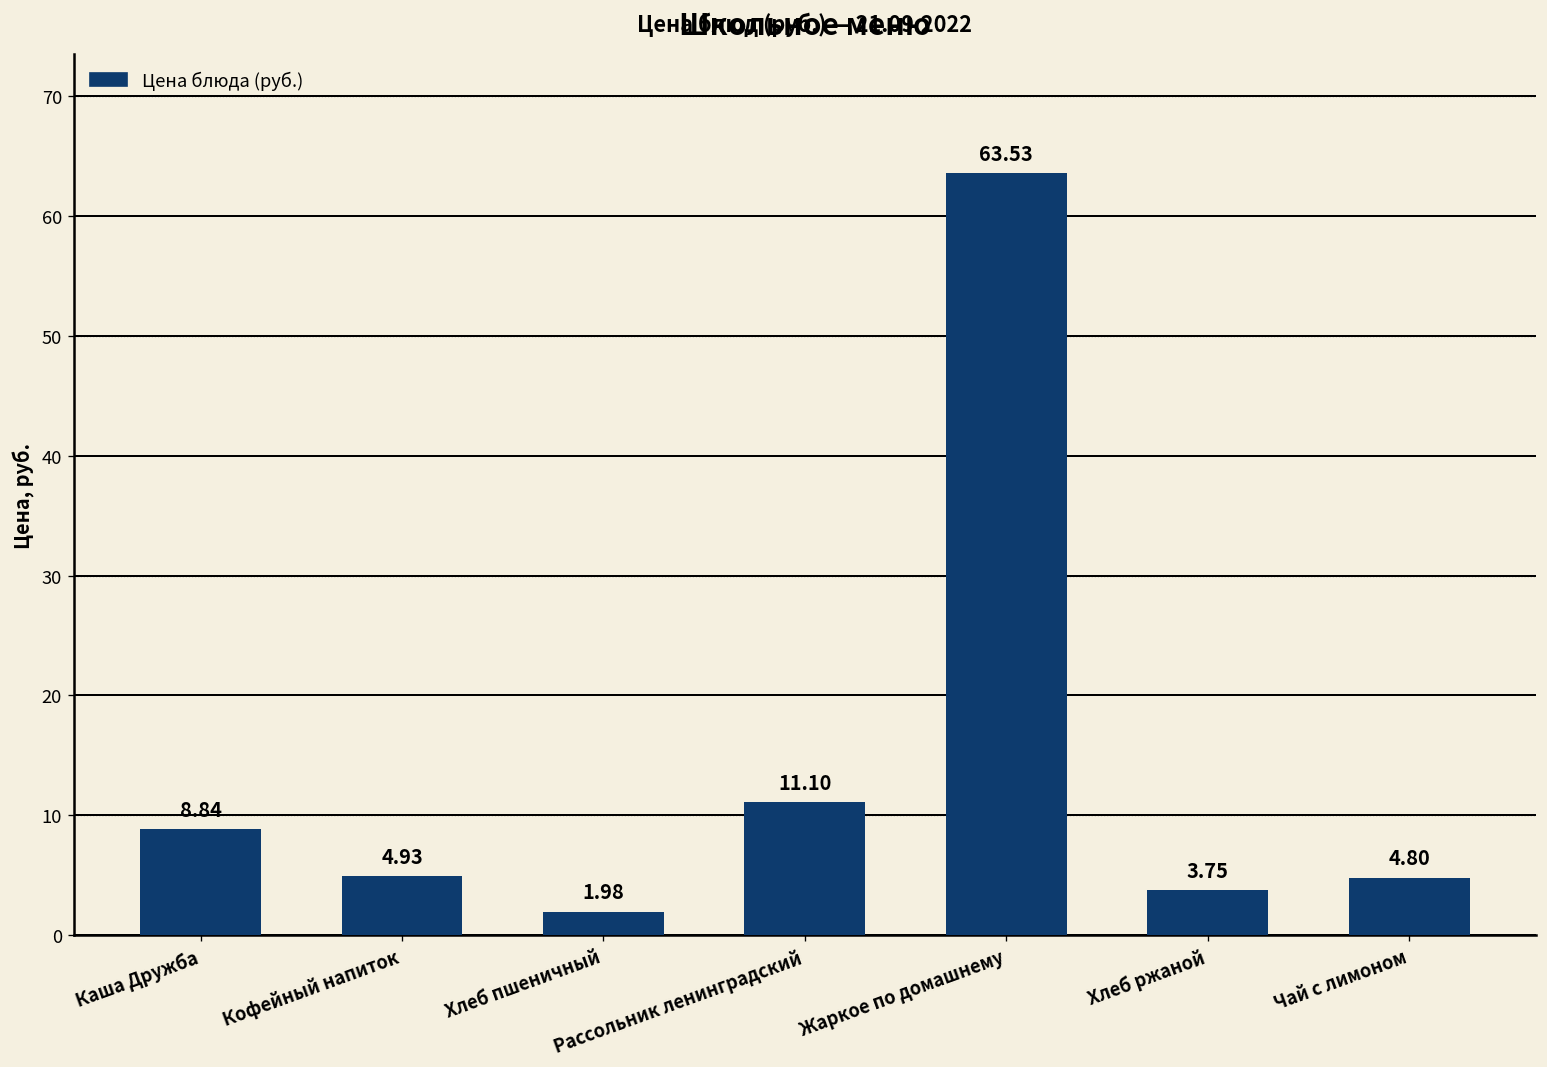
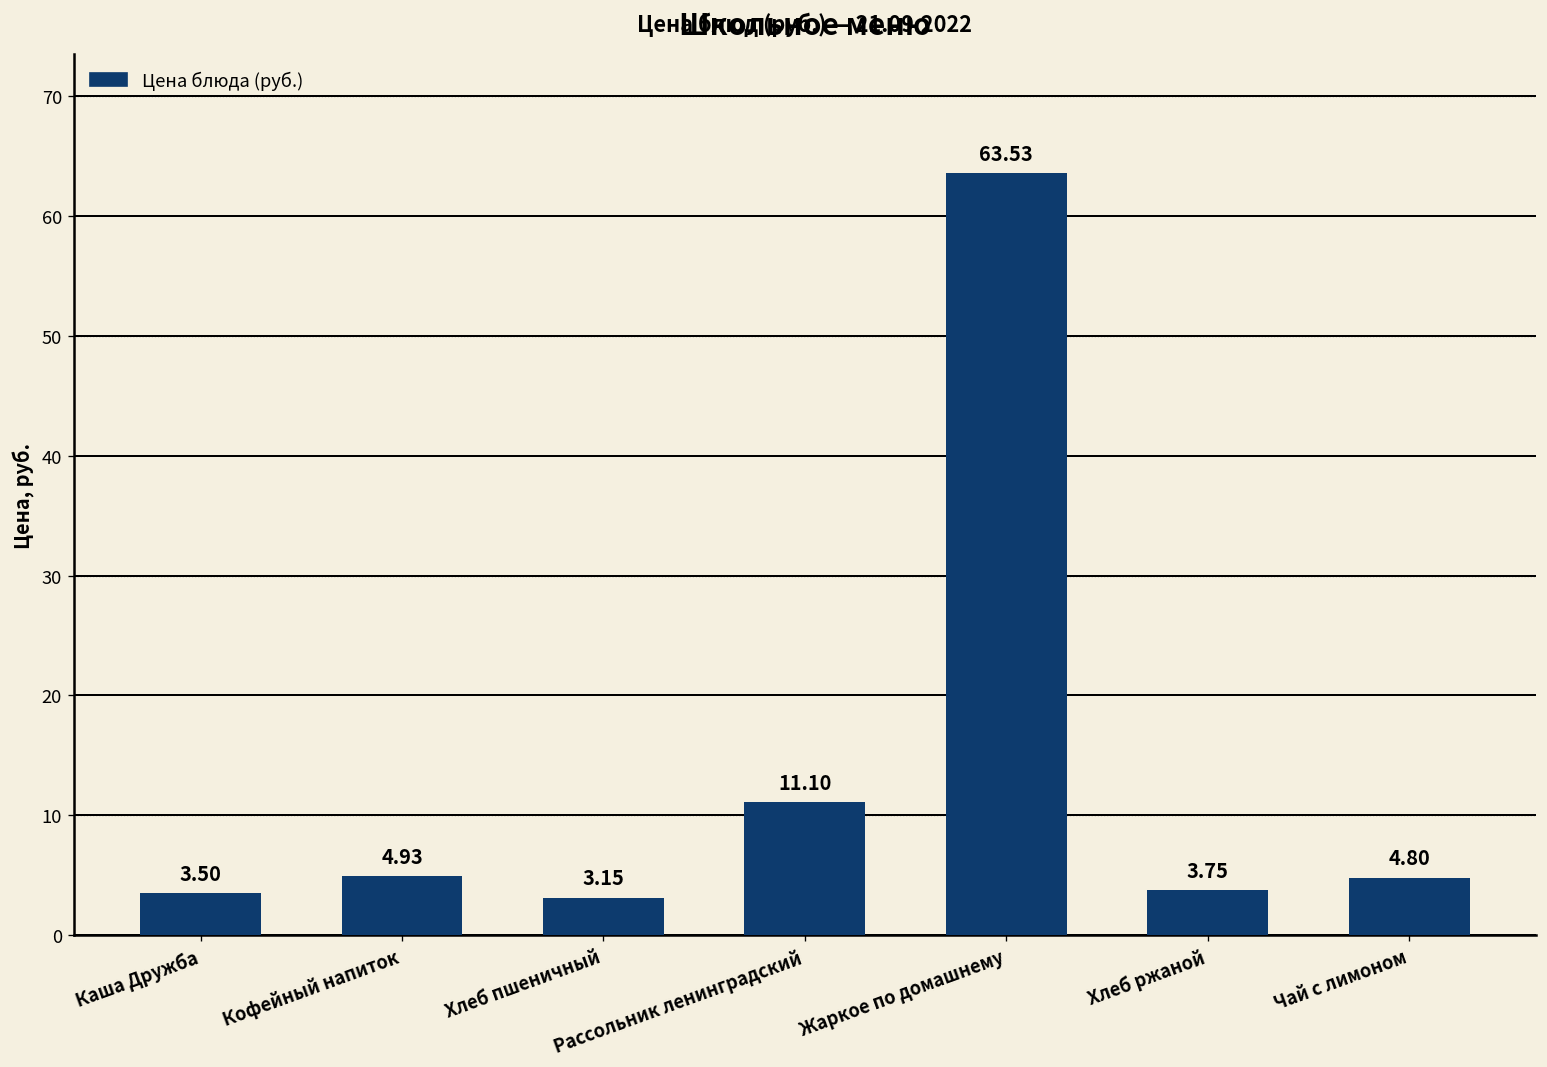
  {
-   "Каша Дружба": 8.84,
+   "Каша Дружба": 3.50,
    "Кофейный напиток": 4.93,
-   "Хлеб пшеничный": 1.98,
+   "Хлеб пшеничный": 3.15,
    "Рассольник ленинградский": 11.10,
    "Жаркое по домашнему": 63.53,
    "Хлеб ржаной": 3.75,
    "Чай с лимоном": 4.80
  }
